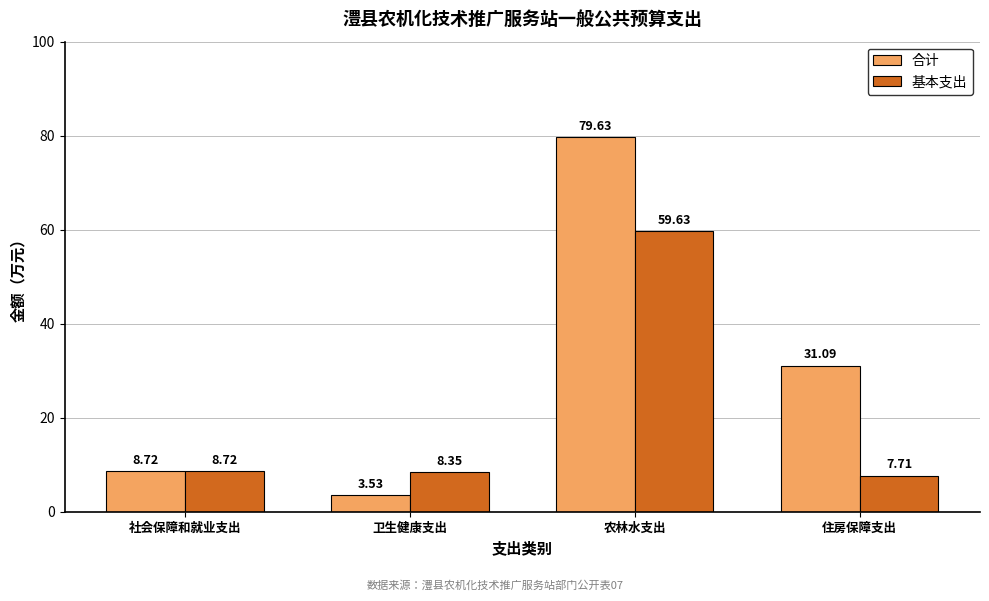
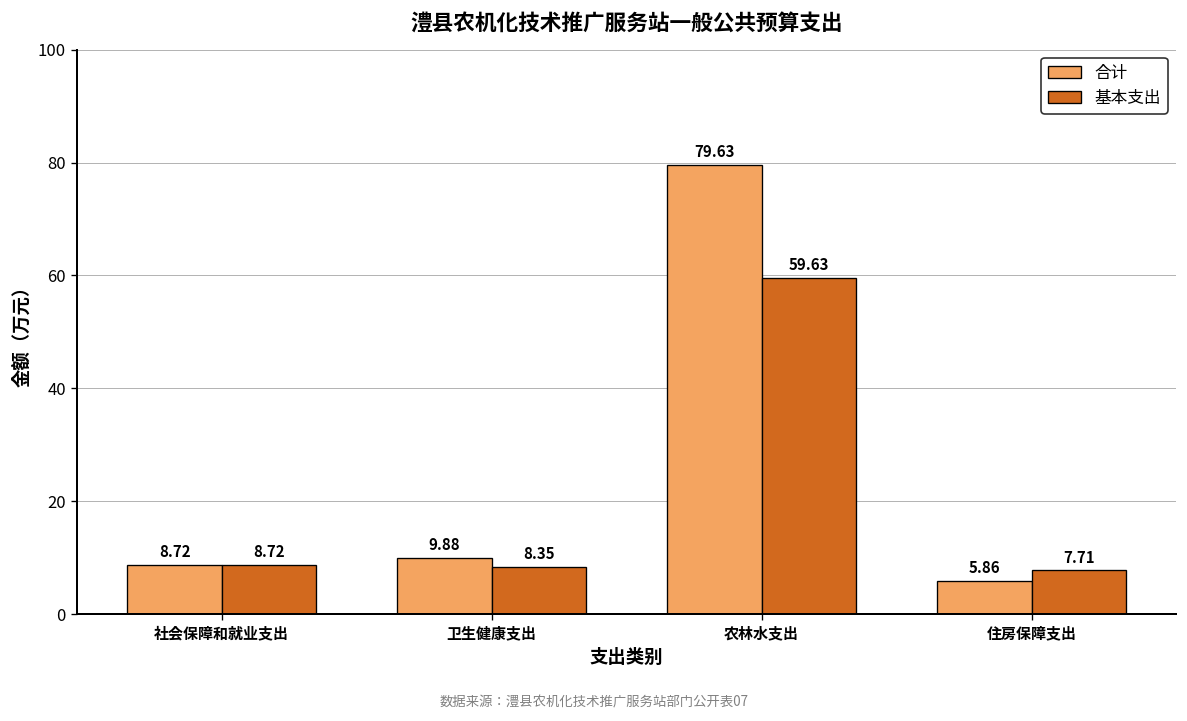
  {
    "合计": {
      "社会保障和就业支出": 8.72,
-     "卫生健康支出": 3.53,
+     "卫生健康支出": 9.88,
      "农林水支出": 79.63,
-     "住房保障支出": 31.09
+     "住房保障支出": 5.86
    },
    "基本支出": {
      "社会保障和就业支出": 8.72,
      "卫生健康支出": 8.35,
      "农林水支出": 59.63,
      "住房保障支出": 7.71
    }
  }
